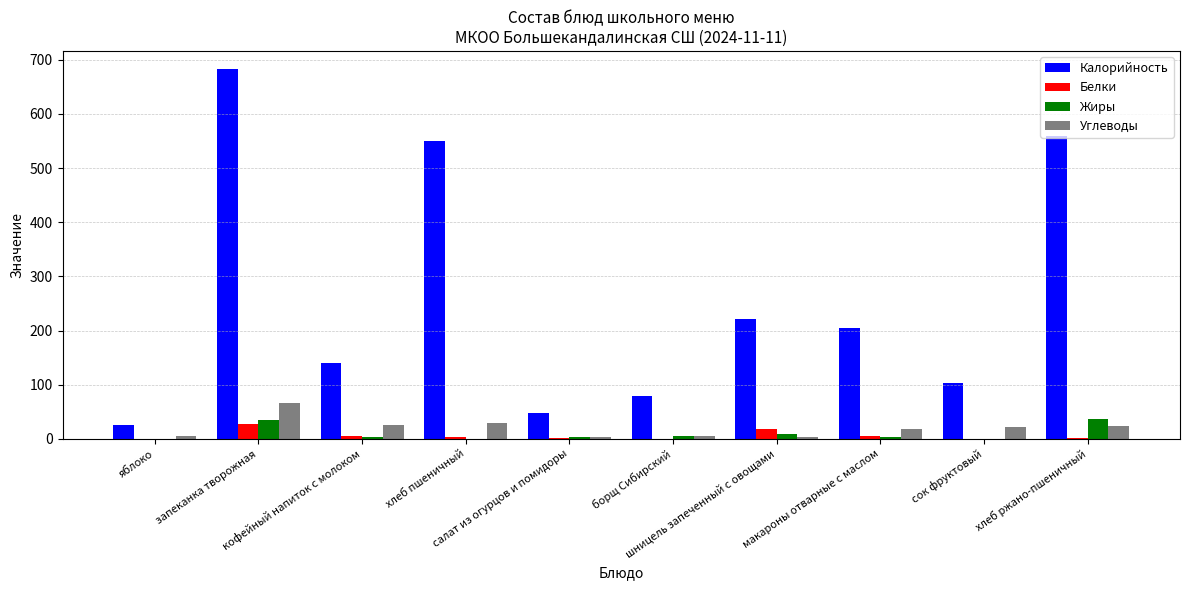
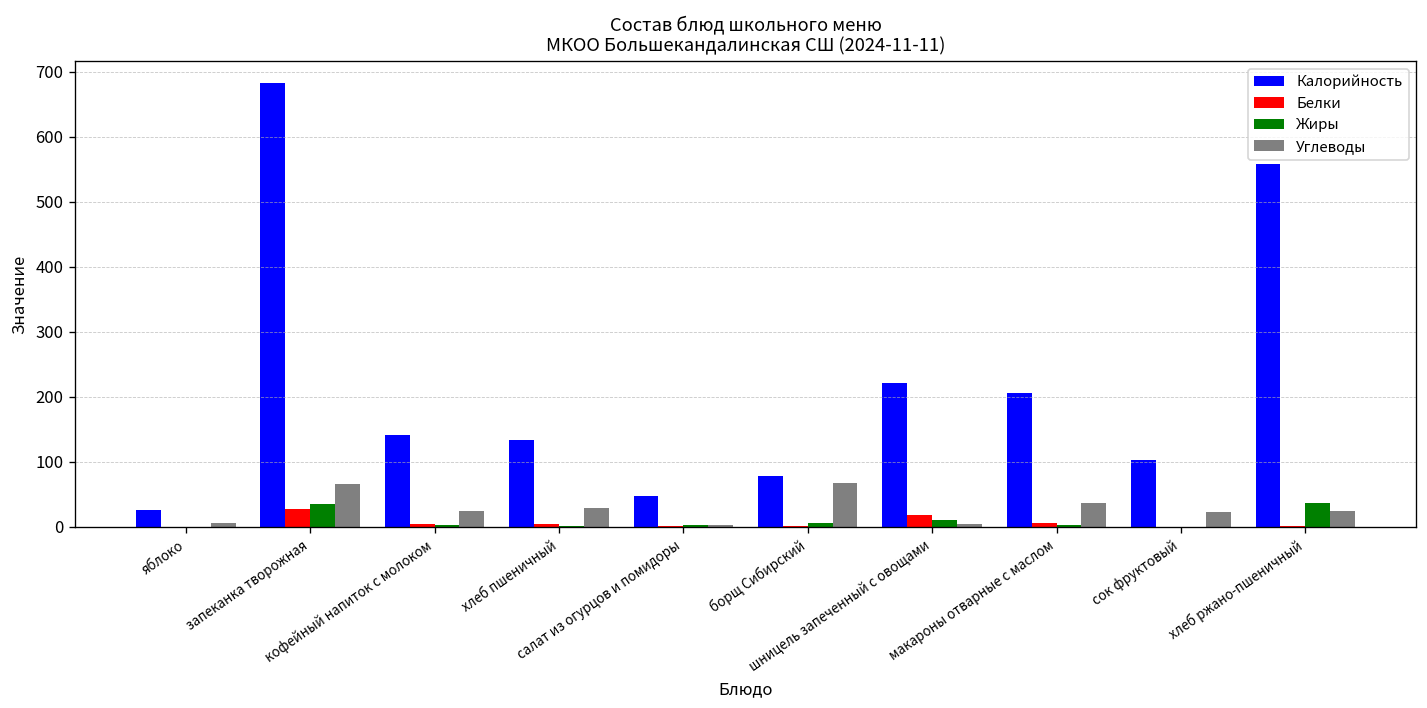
  {
    "Калорийность": {
      "яблоко": 30,
      "запеканка творожная": 680,
      "кофейный напиток с молоком": 140,
-     "хлеб пшеничный": 550,
+     "хлеб пшеничный": 130,
      "салат из огурцов и помидоры": 50,
      "борщ Сибирский": 80,
      "шницель запеченный с овощами": 220,
      "макароны отварные с маслом": 210,
      "сок фруктовый": 100
    },
    "Белки": {
      "запеканка творожная": 30,
      "кофейный напиток с молоком": 10,
      "шницель запеченный с овощами": 20,
      "макароны отварные с маслом": 10
    },
    "Жиры": {
      "запеканка творожная": 40,
      "борщ Сибирский": 10,
      "шницель запеченный с овощами": 10,
      "хлеб ржано-пшеничный": 40
    },
    "Углеводы": {
      "яблоко": 10,
      "запеканка творожная": 70,
      "кофейный напиток с молоком": 30,
      "хлеб пшеничный": 30,
-     "борщ Сибирский": 10,
-     "макароны отварные с маслом": 20,
+     "борщ Сибирский": 70,
+     "макароны отварные с маслом": 40,
      "сок фруктовый": 20,
      "хлеб ржано-пшеничный": 20
    }
  }
